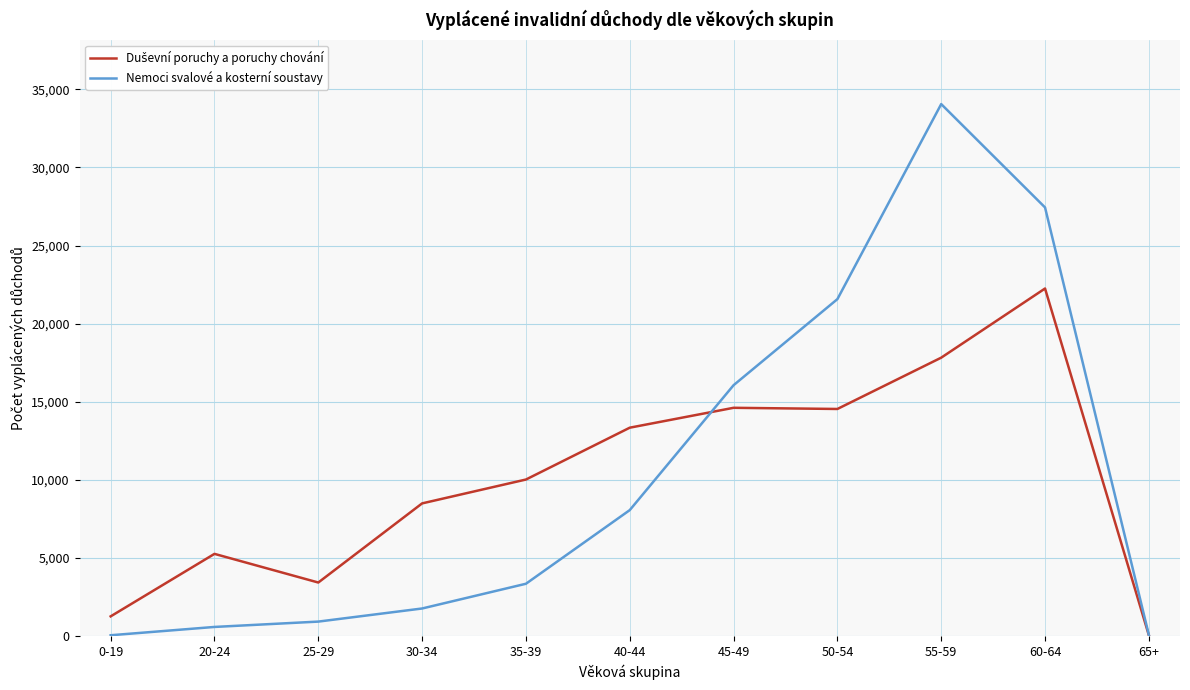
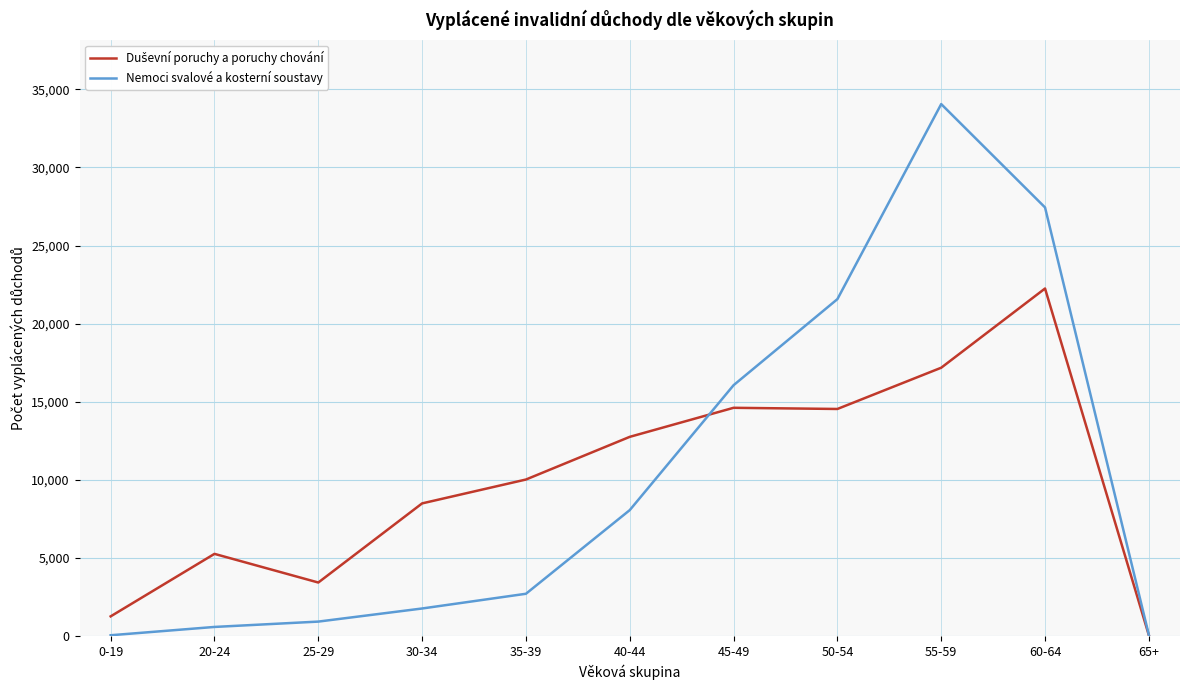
  {
    "Duševní poruchy a poruchy chování": {
      "0-19": "1,300",
      "20-24": "5,300",
      "25-29": "3,400",
      "30-34": "8,500",
      "35-39": "10,000",
-     "40-44": "13,300",
+     "40-44": "12,800",
      "45-49": "14,600",
      "50-54": "14,500",
-     "55-59": "17,800",
+     "55-59": "17,200",
      "60-64": "22,300"
    },
    "Nemoci svalové a kosterní soustavy": {
      "0-19": "100",
      "20-24": "600",
      "25-29": "900",
      "30-34": "1,800",
-     "35-39": "3,400",
+     "35-39": "2,700",
      "40-44": "8,100",
      "45-49": "16,100",
      "50-54": "21,600",
      "55-59": "34,100",
      "60-64": "27,400"
    }
  }
